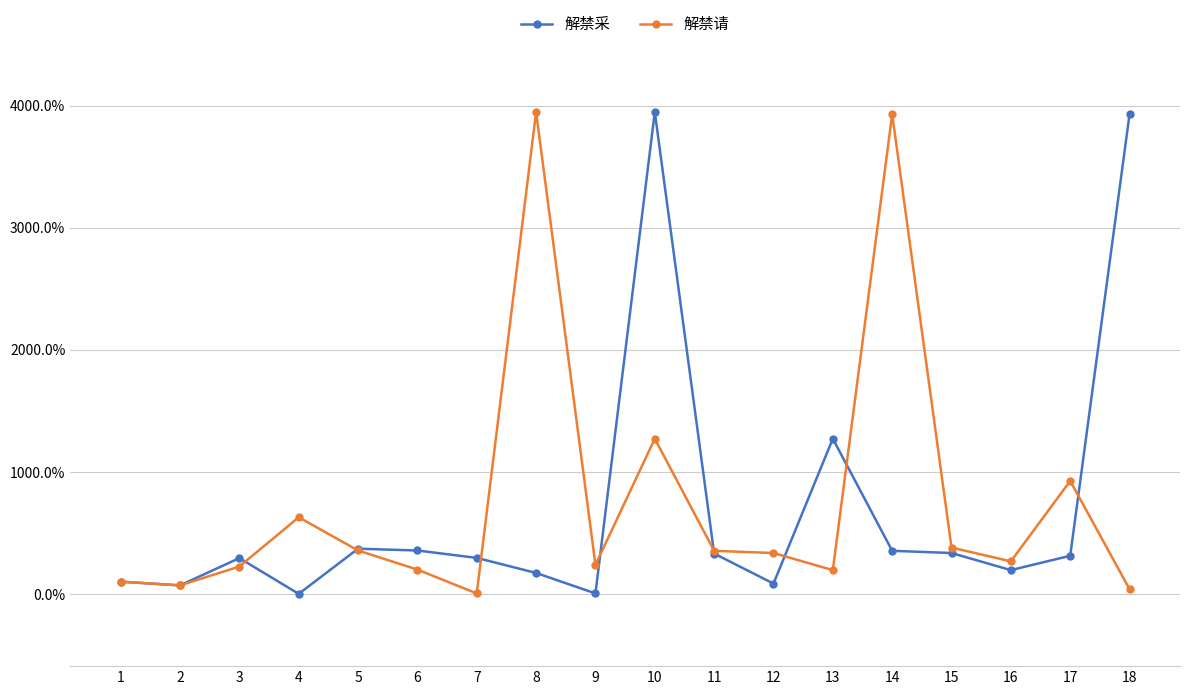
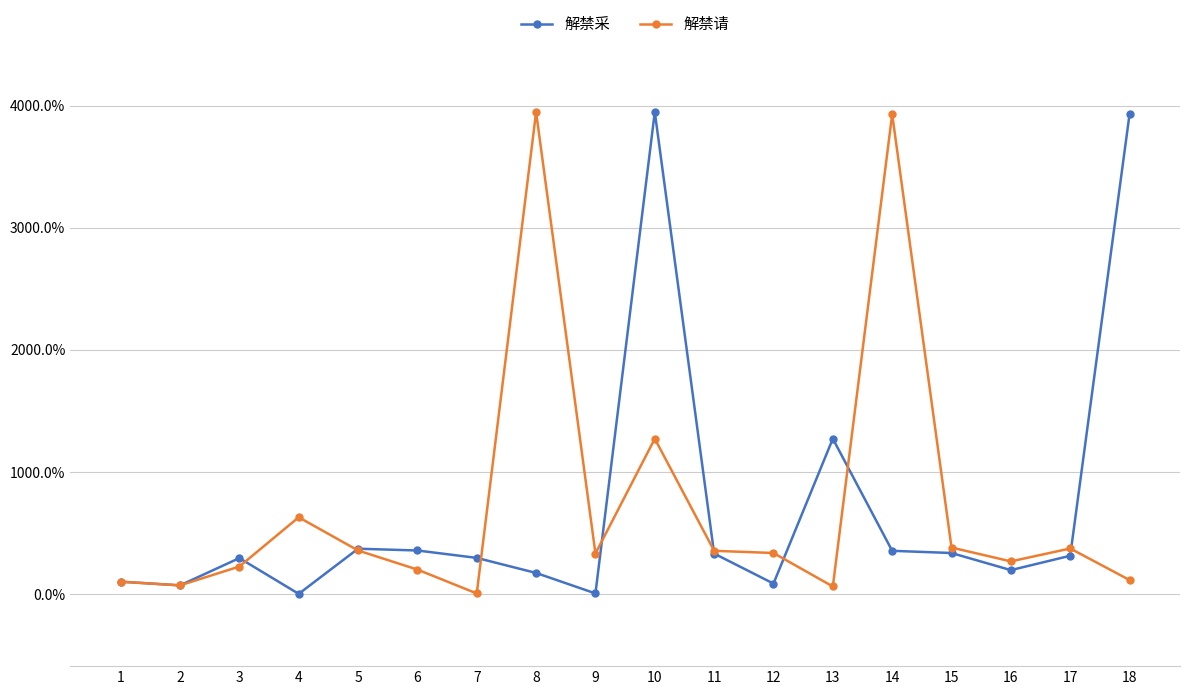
  {
    "解禁采": {
      "3": "290%",
      "4": "0%",
      "6": "360%",
      "7": "290%",
      "8": "170%",
      "9": "0%",
      "10": "3950%",
      "11": "330%",
      "12": "80%",
      "13": "1270%",
      "14": "350%",
      "15": "330%",
      "16": "190%",
      "17": "310%",
      "18": "3930%"
    },
    "解禁请": {
      "3": "220%",
      "4": "630%",
      "6": "200%",
      "7": "0%",
      "8": "3950%",
-     "9": "240%",
+     "9": "330%",
      "10": "1270%",
      "11": "350%",
      "12": "330%",
-     "13": "190%",
+     "13": "60%",
      "14": "3930%",
      "15": "380%",
      "16": "270%",
-     "17": "930%",
-     "18": "40%"
+     "17": "370%",
+     "18": "110%"
    }
  }
